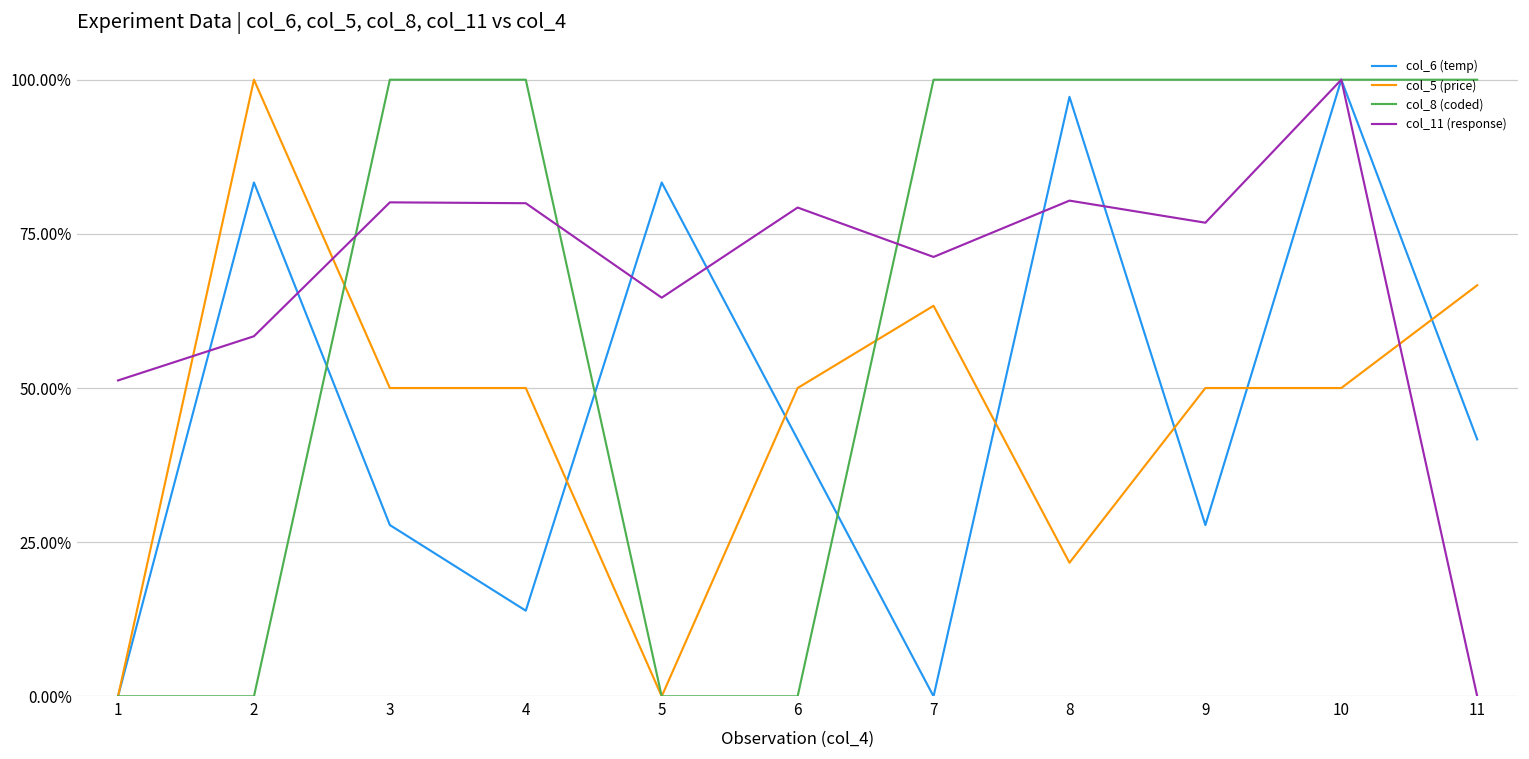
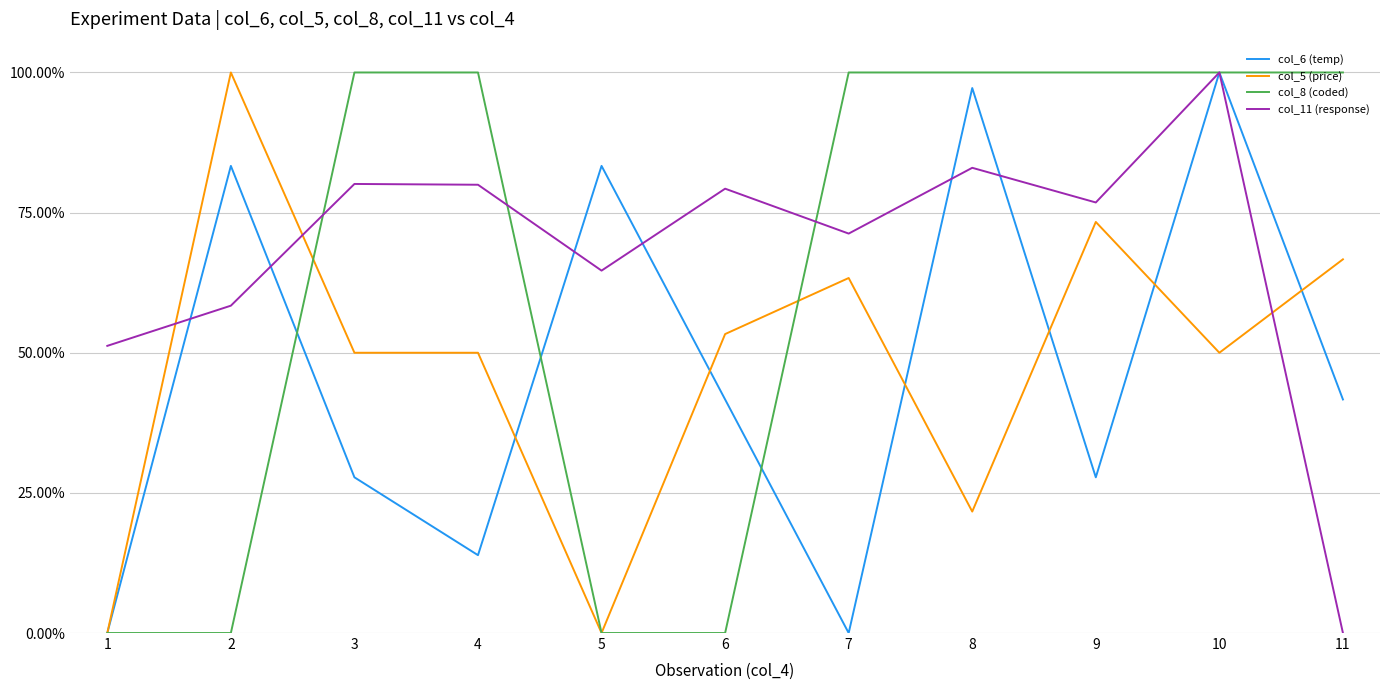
  {
    "col_6 (temp)": {
      "2": "83%",
      "3": "28%",
      "4": "14%",
      "5": "83%",
      "6": "42%",
      "7": "0%",
      "8": "97%",
      "9": "28%",
      "11": "42%"
    },
    "col_5 (price)": {
      "2": "100%",
      "3": "50%",
      "4": "50%",
-     "6": "50%",
+     "6": "53%",
      "7": "63%",
      "8": "22%",
-     "9": "50%",
+     "9": "73%",
      "10": "50%",
      "11": "67%"
    },
    "col_8 (coded)": {
      "2": "0%",
      "3": "100%",
      "4": "100%",
      "6": "0%",
      "7": "100%",
      "8": "100%",
      "9": "100%",
      "11": "100%"
    },
    "col_11 (response)": {
      "1": "51%",
      "2": "58%",
      "3": "80%",
      "4": "80%",
      "5": "65%",
      "6": "79%",
      "7": "71%",
-     "8": "80%",
+     "8": "83%",
      "9": "77%",
      "11": "0%"
    }
  }
